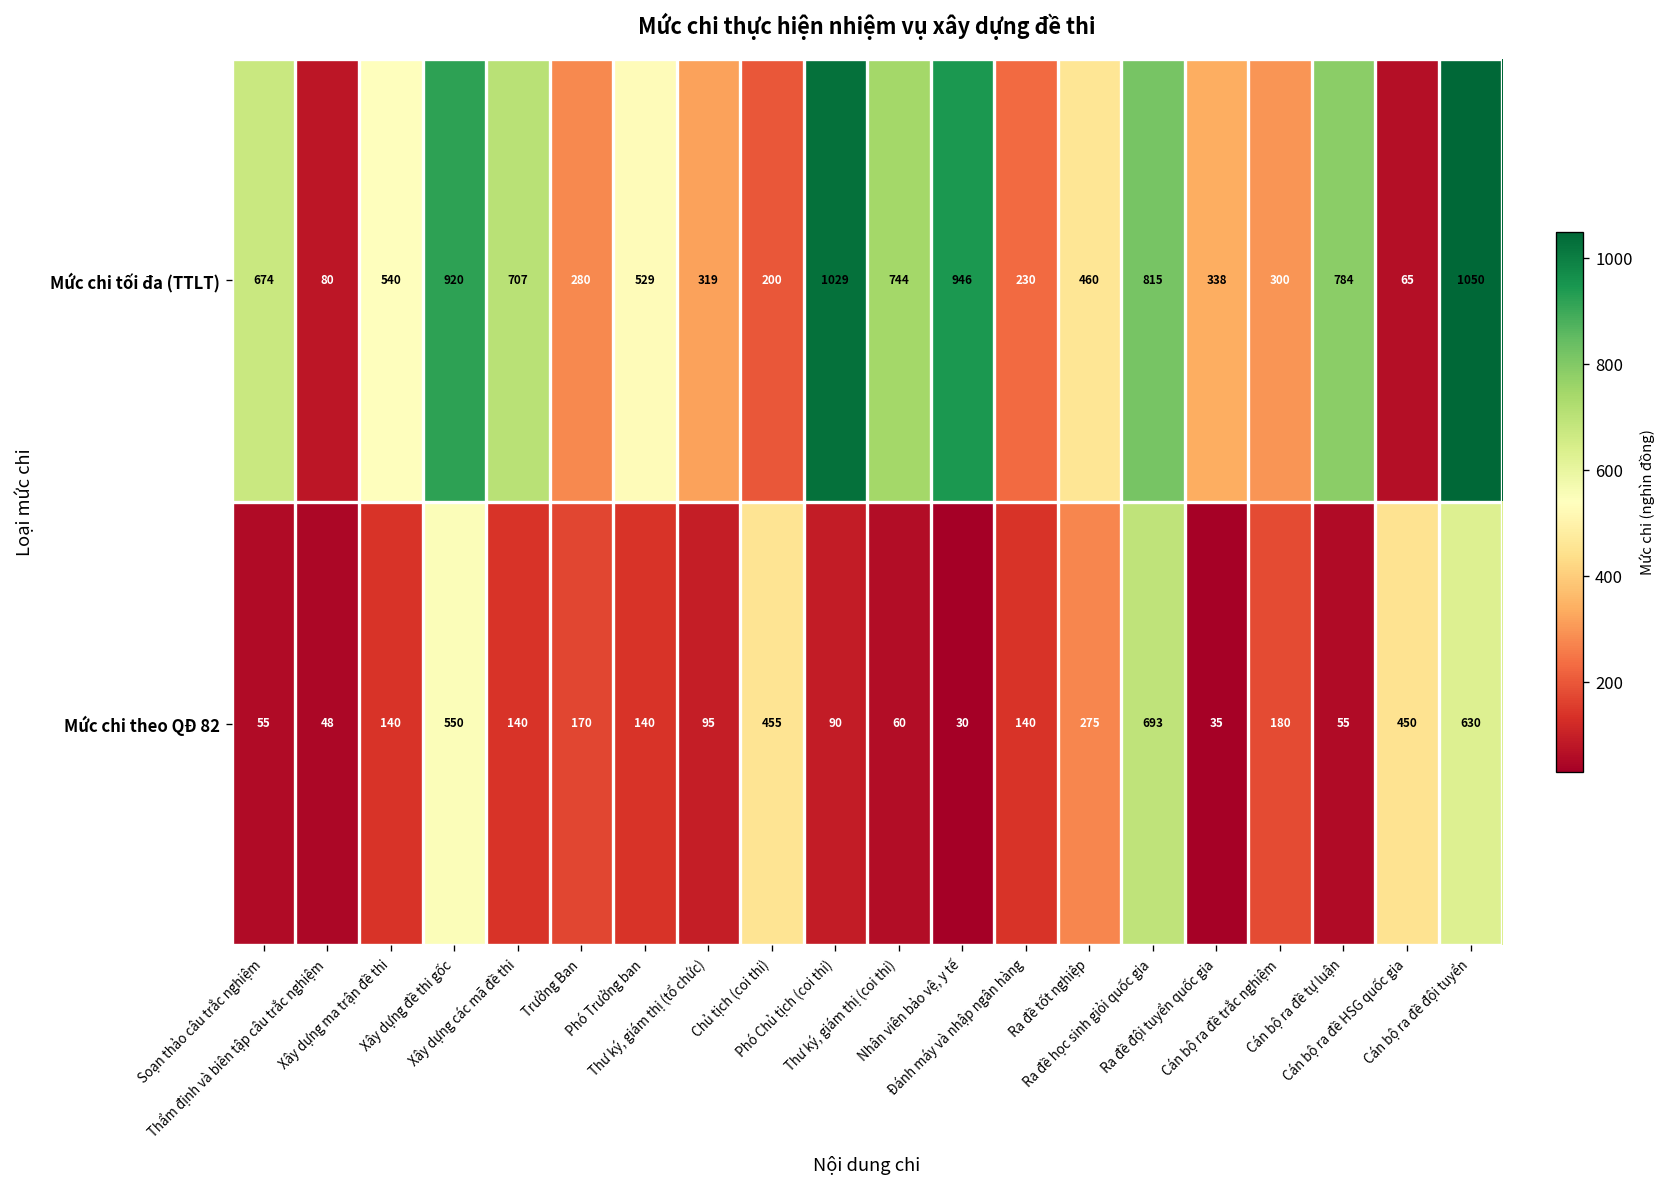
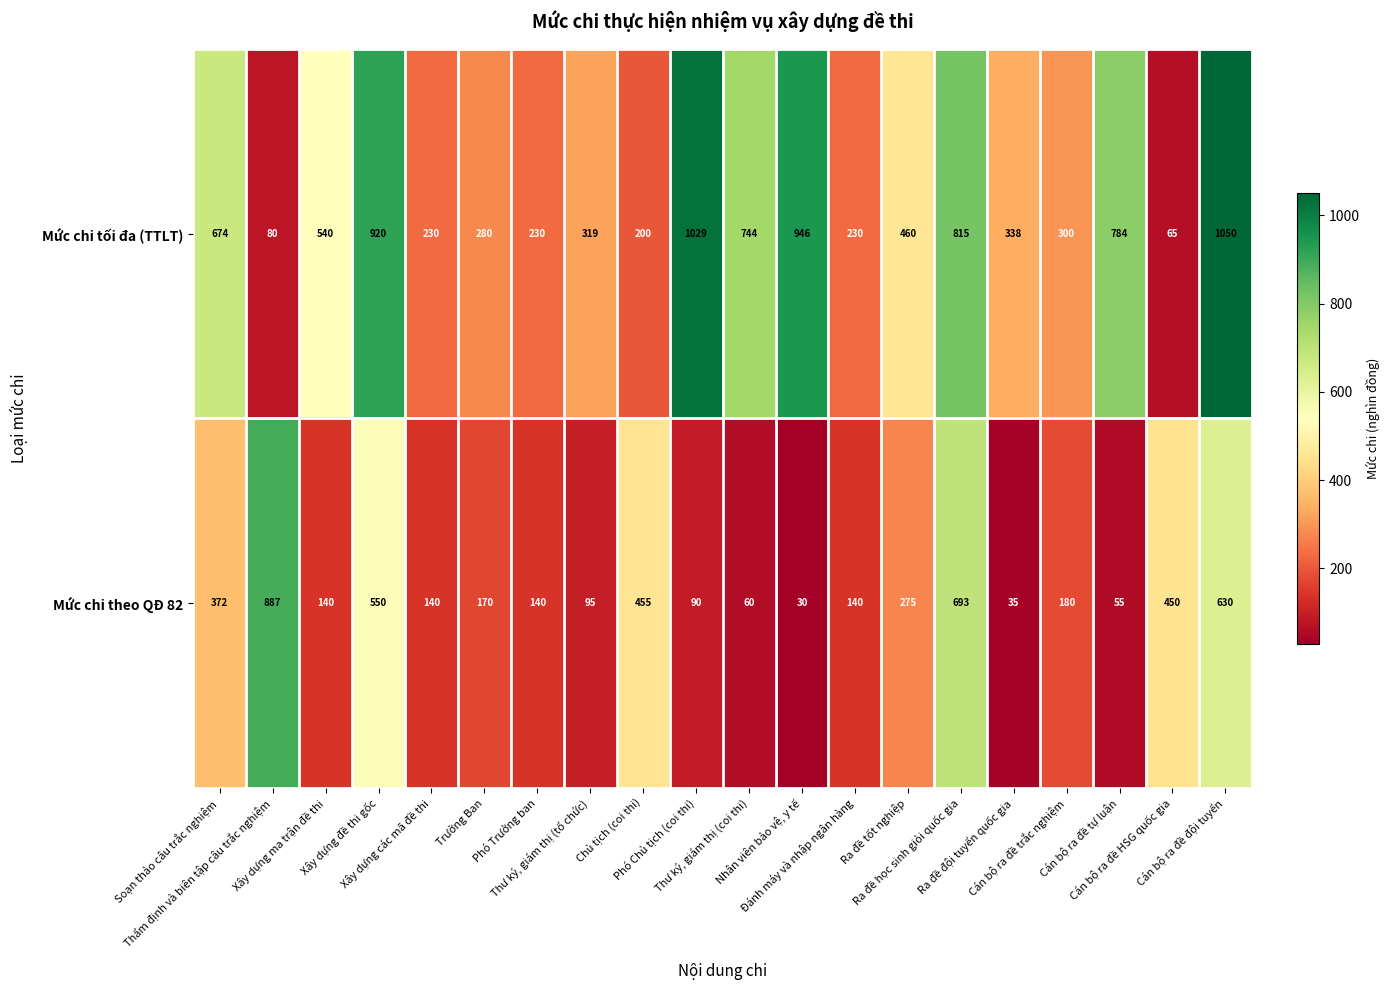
  {
    "Mức chi tối đa (TTLT)": {
      "Soạn thảo câu trắc nghiệm": 674,
      "Thẩm định và biên tập câu trắc nghiệm": 80,
      "Xây dựng ma trận đề thi": 540,
      "Xây dựng đề thi gốc": 920,
-     "Xây dựng các mã đề thi": 707,
+     "Xây dựng các mã đề thi": 230,
      "Trưởng Ban": 280,
-     "Phó Trưởng ban": 529,
+     "Phó Trưởng ban": 230,
      "Thư ký, giám thị (tổ chức)": 319,
      "Chủ tịch (coi thi)": 200,
      "Phó Chủ tịch (coi thi)": 1029,
      "Thư ký, giám thị (coi thi)": 744,
      "Nhân viên bảo vệ, y tế": 946,
      "Đánh máy và nhập ngân hàng": 230,
      "Ra đề tốt nghiệp": 460,
      "Ra đề học sinh giỏi quốc gia": 815,
      "Ra đề đội tuyển quốc gia": 338,
      "Cán bộ ra đề trắc nghiệm": 300,
      "Cán bộ ra đề tự luận": 784,
      "Cán bộ ra đề HSG quốc gia": 65,
      "Cán bộ ra đề đội tuyển": 1050
    },
    "Mức chi theo QĐ 82": {
-     "Soạn thảo câu trắc nghiệm": 55,
-     "Thẩm định và biên tập câu trắc nghiệm": 48,
+     "Soạn thảo câu trắc nghiệm": 372,
+     "Thẩm định và biên tập câu trắc nghiệm": 887,
      "Xây dựng ma trận đề thi": 140,
      "Xây dựng đề thi gốc": 550,
      "Xây dựng các mã đề thi": 140,
      "Trưởng Ban": 170,
      "Phó Trưởng ban": 140,
      "Thư ký, giám thị (tổ chức)": 95,
      "Chủ tịch (coi thi)": 455,
      "Phó Chủ tịch (coi thi)": 90,
      "Thư ký, giám thị (coi thi)": 60,
      "Nhân viên bảo vệ, y tế": 30,
      "Đánh máy và nhập ngân hàng": 140,
      "Ra đề tốt nghiệp": 275,
      "Ra đề học sinh giỏi quốc gia": 693,
      "Ra đề đội tuyển quốc gia": 35,
      "Cán bộ ra đề trắc nghiệm": 180,
      "Cán bộ ra đề tự luận": 55,
      "Cán bộ ra đề HSG quốc gia": 450,
      "Cán bộ ra đề đội tuyển": 630
    }
  }
